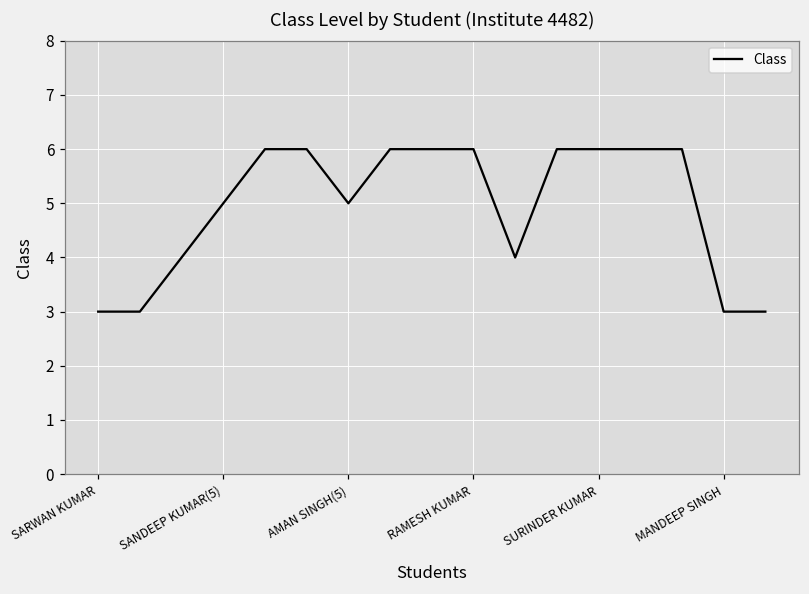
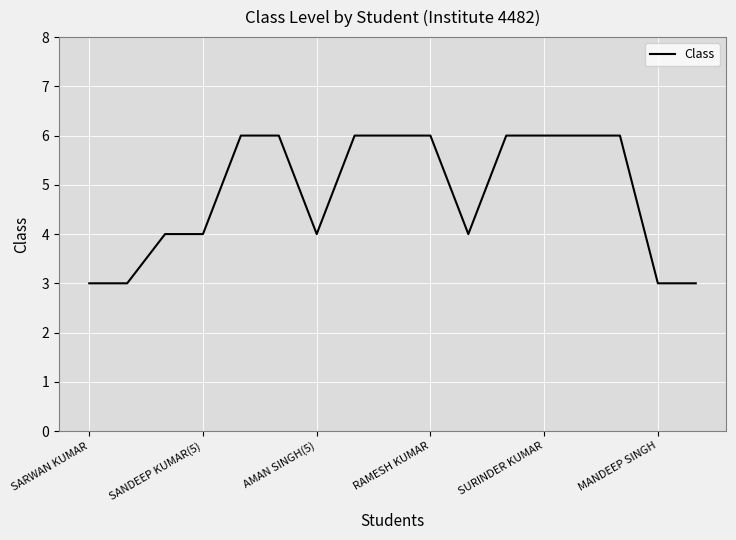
  {
    "SARWAN KUMAR": 3,
-   "SANDEEP KUMAR(5)": 5,
-   "AMAN SINGH(5)": 5,
+   "SANDEEP KUMAR(5)": 4,
+   "AMAN SINGH(5)": 4,
    "RAMESH KUMAR": 6,
    "SURINDER KUMAR": 6,
    "MANDEEP SINGH": 3
  }
